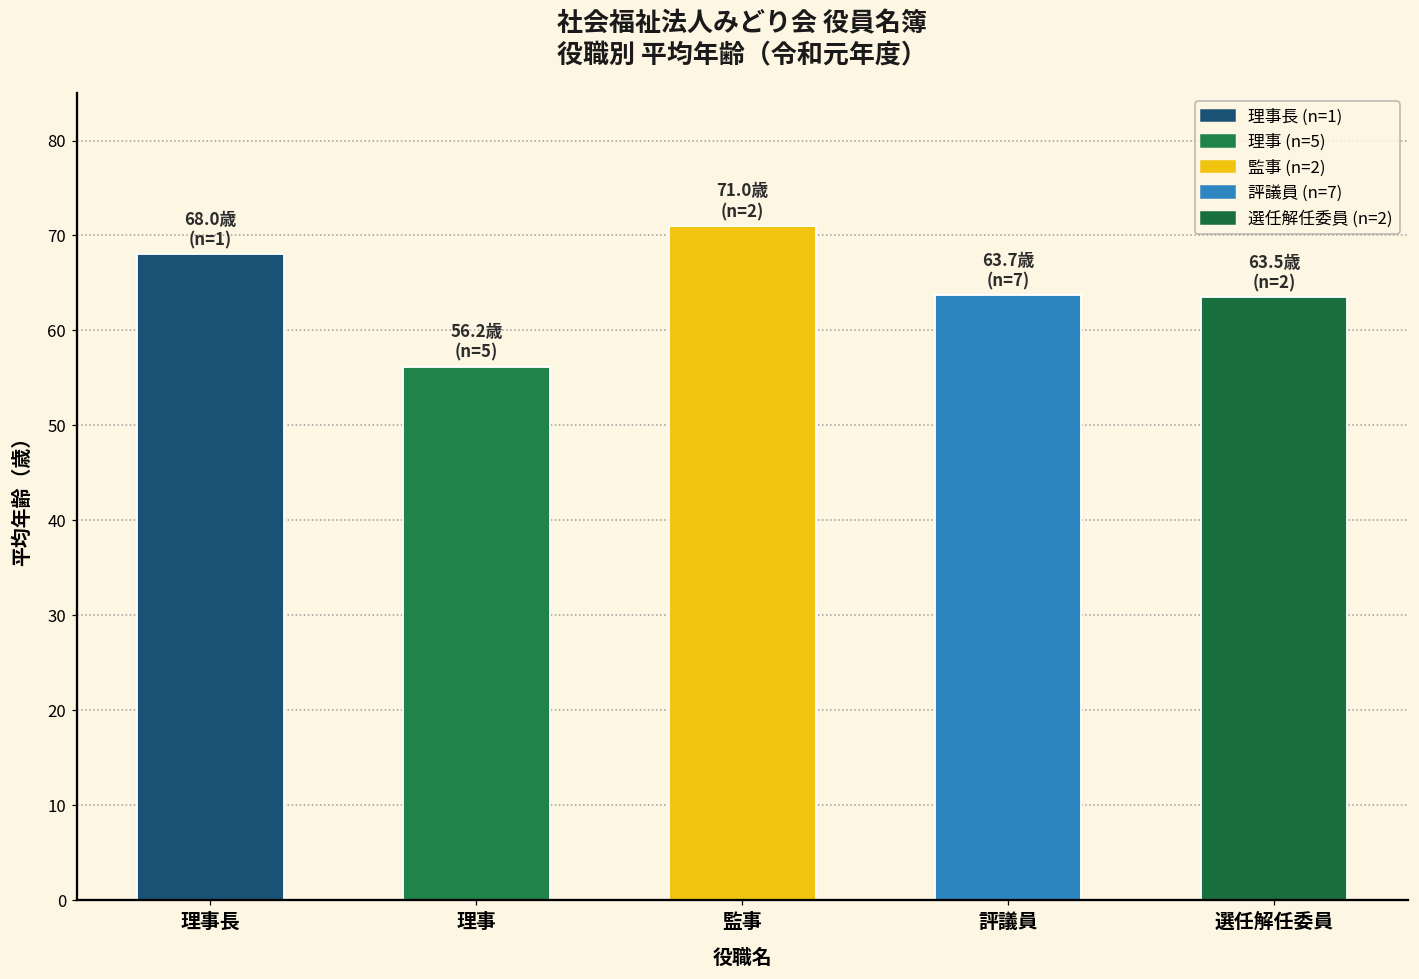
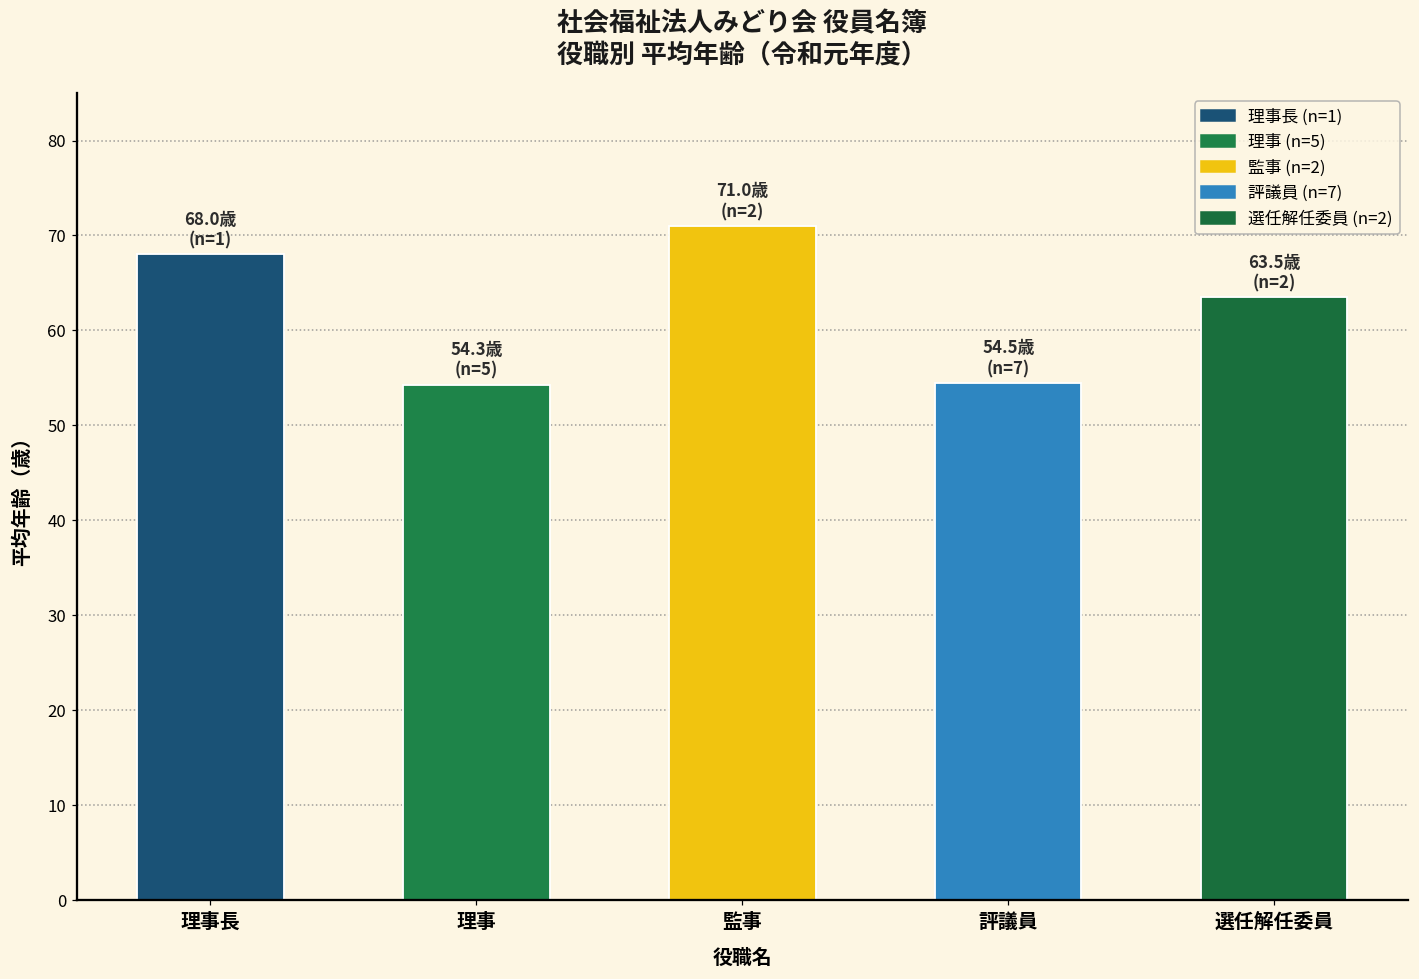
  {
    "理事長": "68.0歳",
-   "理事": "56.2歳",
+   "理事": "54.3歳",
    "監事": "71.0歳",
-   "評議員": "63.7歳",
+   "評議員": "54.5歳",
    "選任解任委員": "63.5歳"
  }
